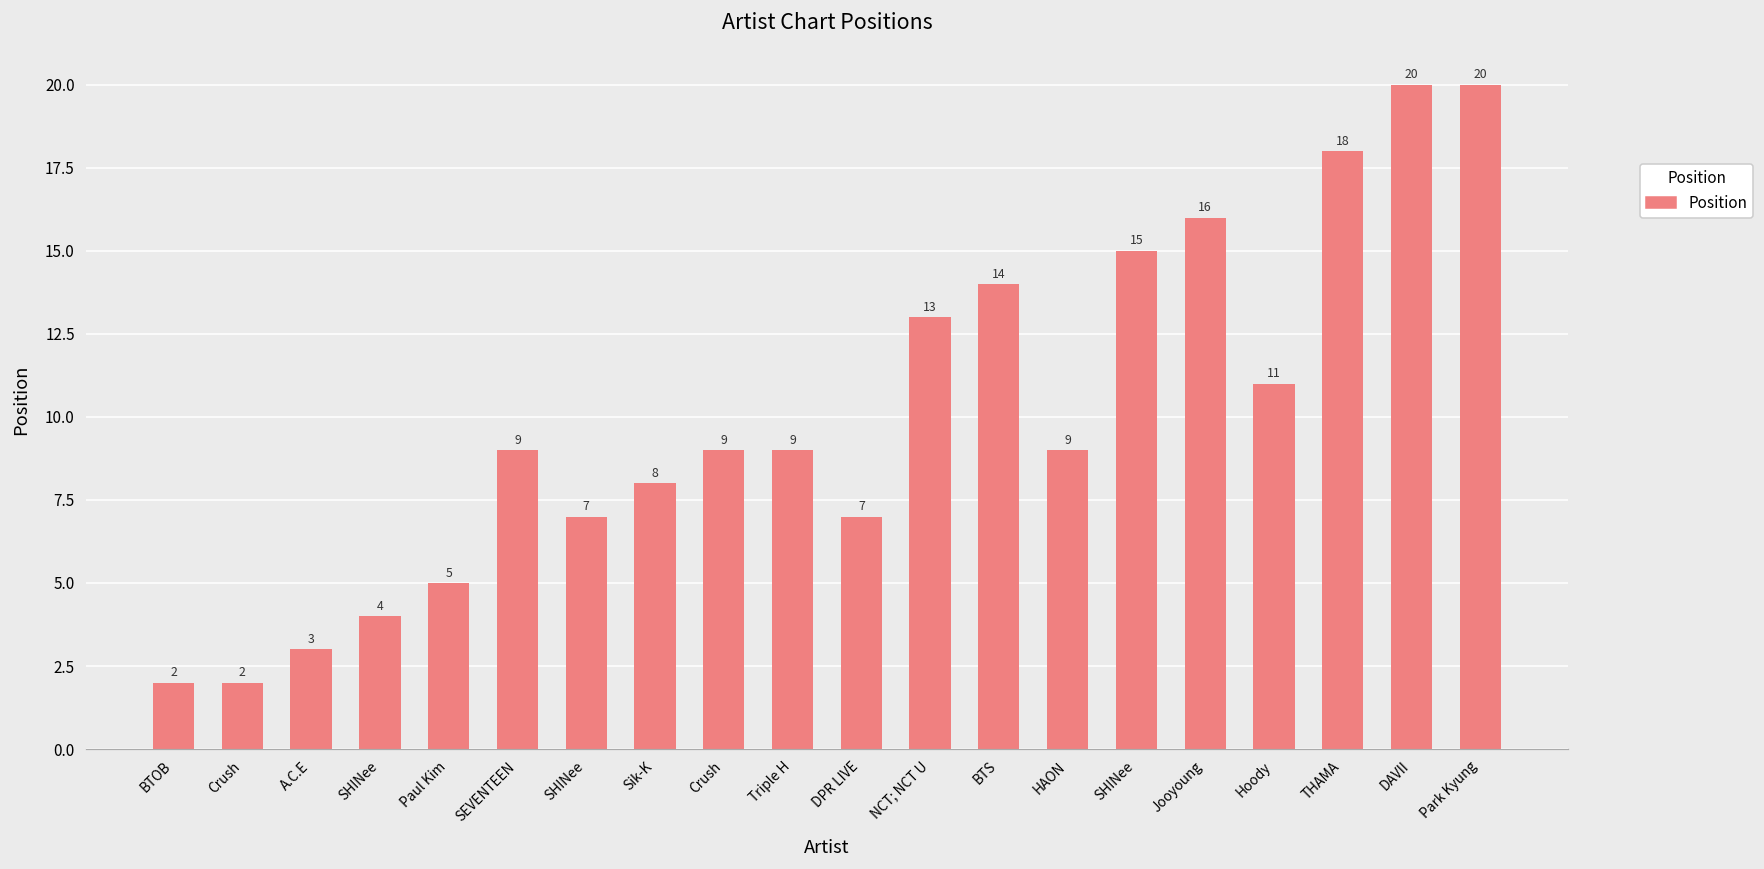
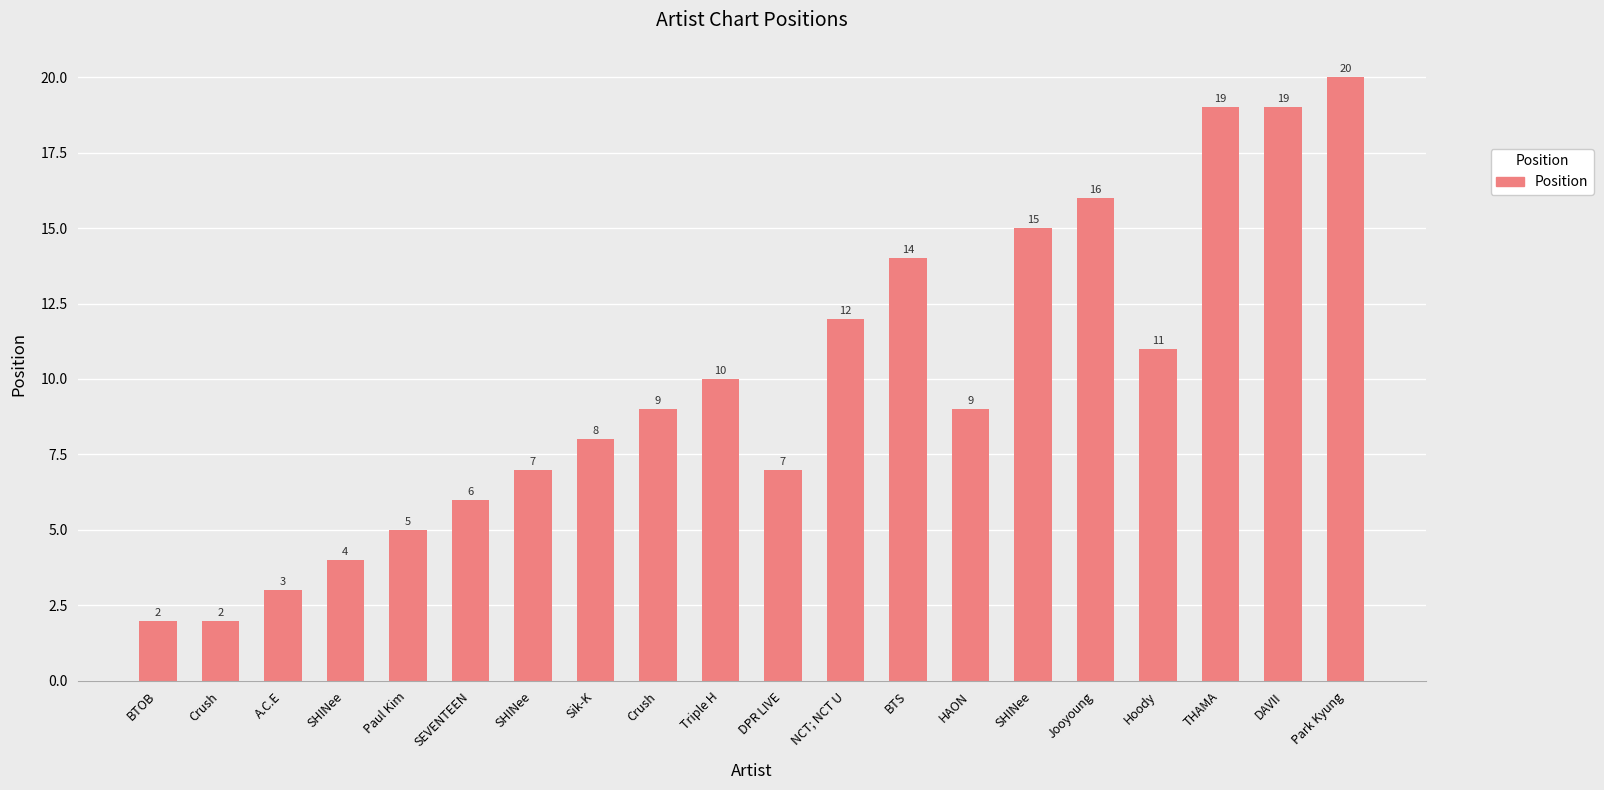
  {
    "BTOB": 2,
    "A.C.E": 3,
    "Paul Kim": 5,
-   "SEVENTEEN": 9,
+   "SEVENTEEN": 6,
    "Sik-K": 8,
-   "Triple H": 9,
+   "Triple H": 10,
    "DPR LIVE": 7,
-   "NCT; NCT U": 13,
+   "NCT; NCT U": 12,
    "BTS": 14,
    "HAON": 9,
    "Jooyoung": 16,
    "Hoody": 11,
-   "THAMA": 18,
-   "DAVII": 20,
+   "THAMA": 19,
+   "DAVII": 19,
    "Park Kyung": 20
  }
